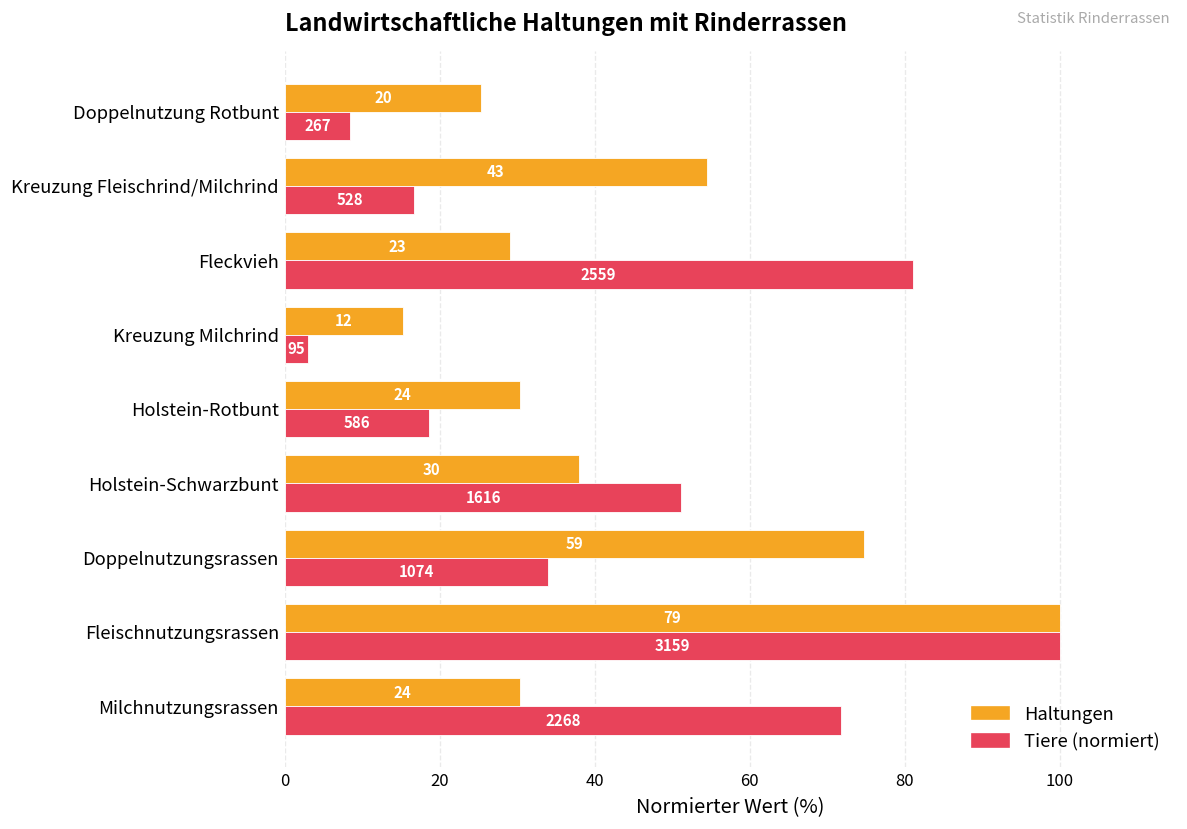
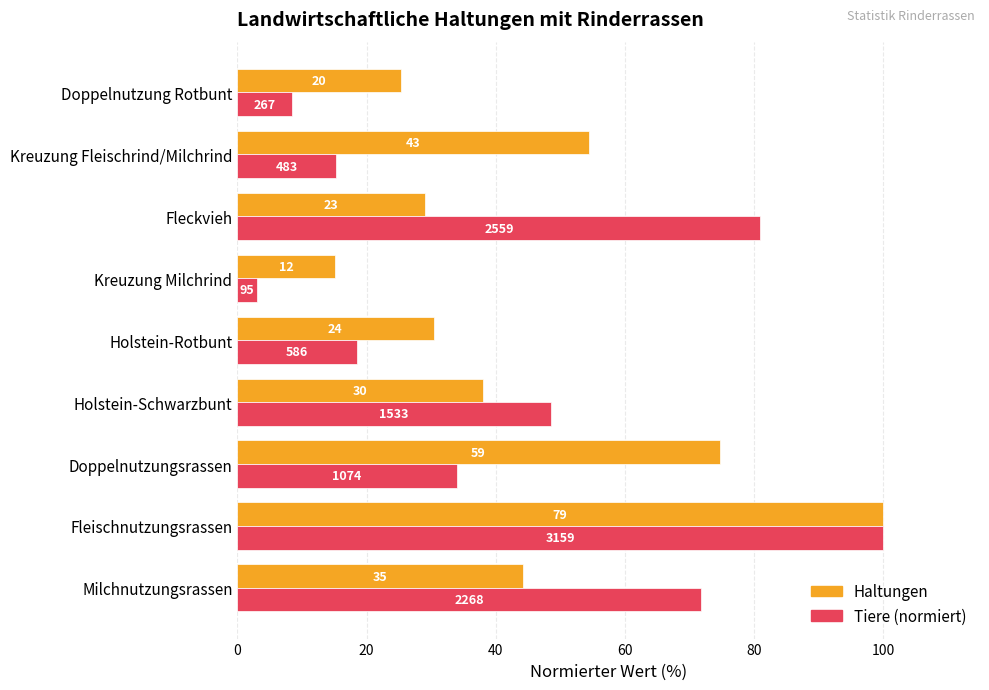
  {
    "Haltungen": {
-     "Milchnutzungsrassen": 24
+     "Milchnutzungsrassen": 35
    },
    "Tiere (normiert)": {
-     "Kreuzung Fleischrind/Milchrind": 528,
-     "Holstein-Schwarzbunt": 1616
+     "Kreuzung Fleischrind/Milchrind": 483,
+     "Holstein-Schwarzbunt": 1533
    }
  }
